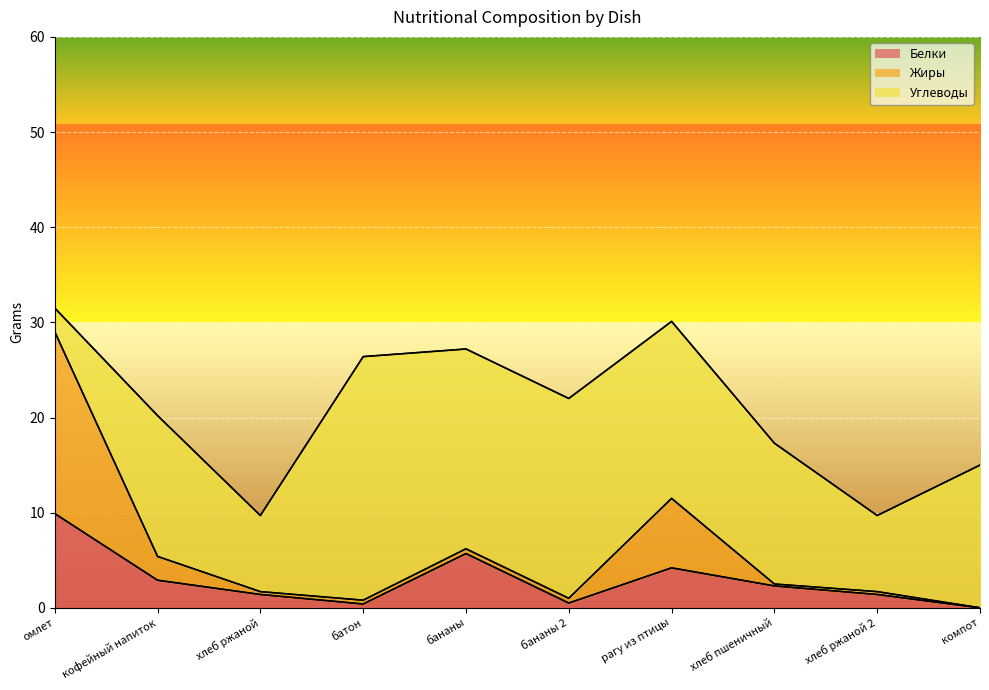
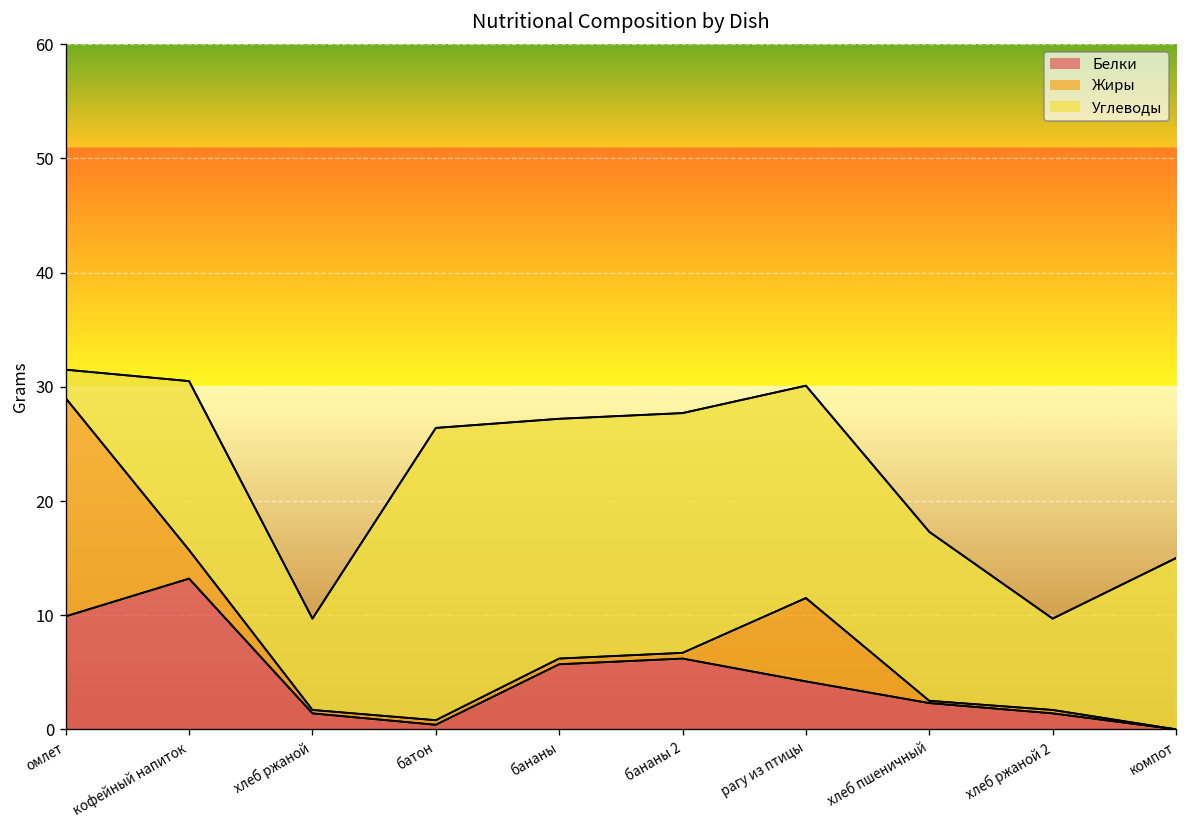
  {
    "Белки": {
      "омлет": 10,
-     "кофейный напиток": 3,
+     "кофейный напиток": 13,
      "хлеб ржаной": 1,
      "батон": 0,
      "бананы": 6,
-     "бананы 2": 1,
+     "бананы 2": 6,
      "рагу из птицы": 4,
      "хлеб ржаной 2": 1
    }
  }
